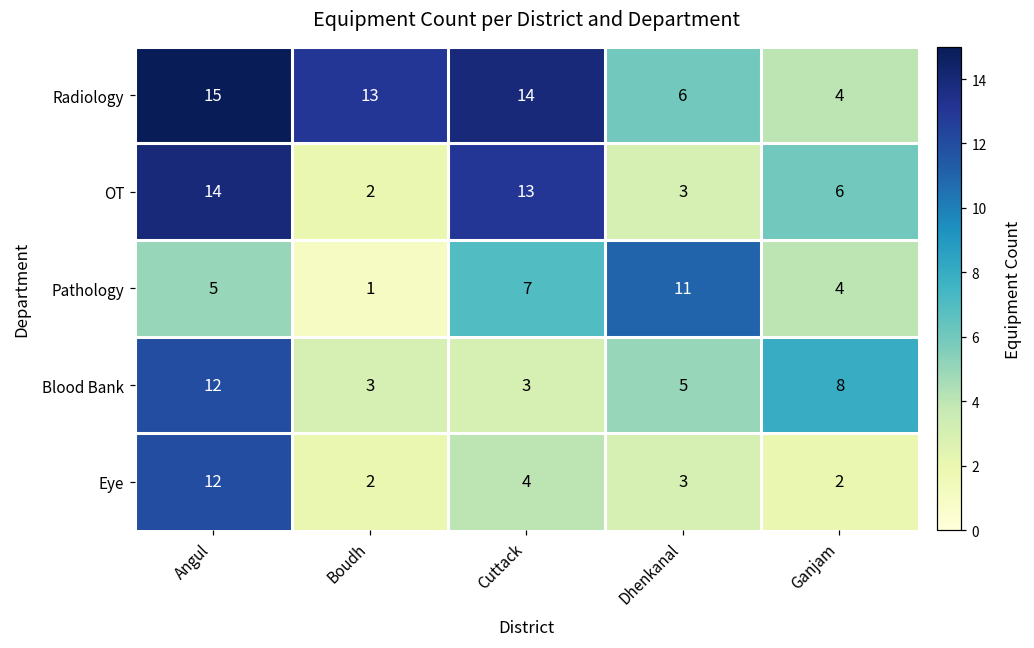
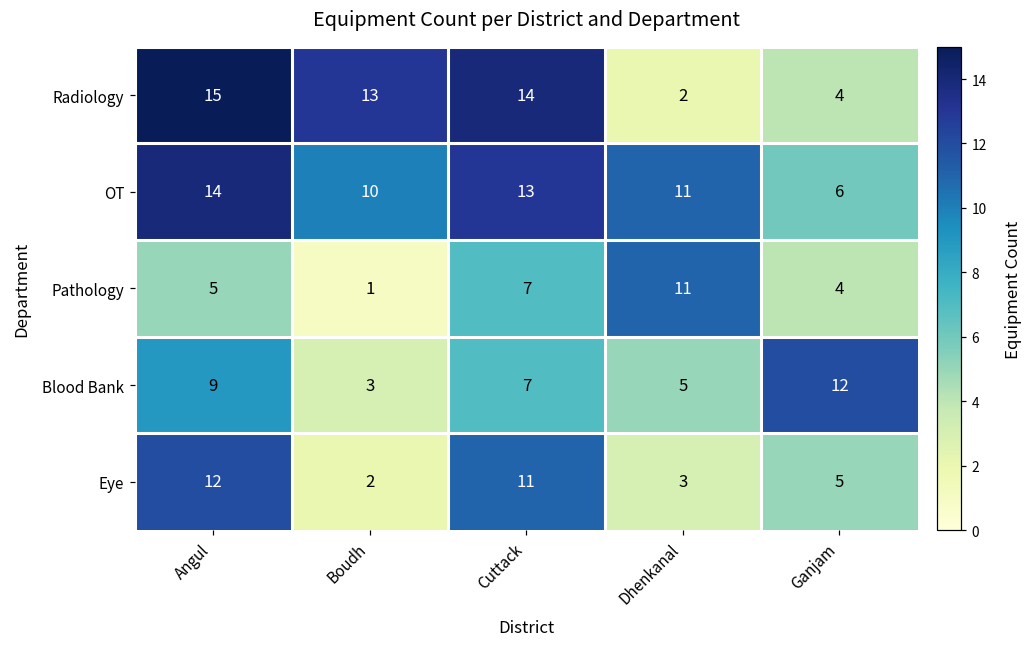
  {
    "Radiology": {
      "Angul": 15,
      "Boudh": 13,
      "Cuttack": 14,
-     "Dhenkanal": 6,
+     "Dhenkanal": 2,
      "Ganjam": 4
    },
    "OT": {
      "Angul": 14,
-     "Boudh": 2,
+     "Boudh": 10,
      "Cuttack": 13,
-     "Dhenkanal": 3,
+     "Dhenkanal": 11,
      "Ganjam": 6
    },
    "Pathology": {
      "Angul": 5,
      "Boudh": 1,
      "Cuttack": 7,
      "Dhenkanal": 11,
      "Ganjam": 4
    },
    "Blood Bank": {
-     "Angul": 12,
+     "Angul": 9,
      "Boudh": 3,
-     "Cuttack": 3,
+     "Cuttack": 7,
      "Dhenkanal": 5,
-     "Ganjam": 8
+     "Ganjam": 12
    },
    "Eye": {
      "Angul": 12,
      "Boudh": 2,
-     "Cuttack": 4,
+     "Cuttack": 11,
      "Dhenkanal": 3,
-     "Ganjam": 2
+     "Ganjam": 5
    }
  }
